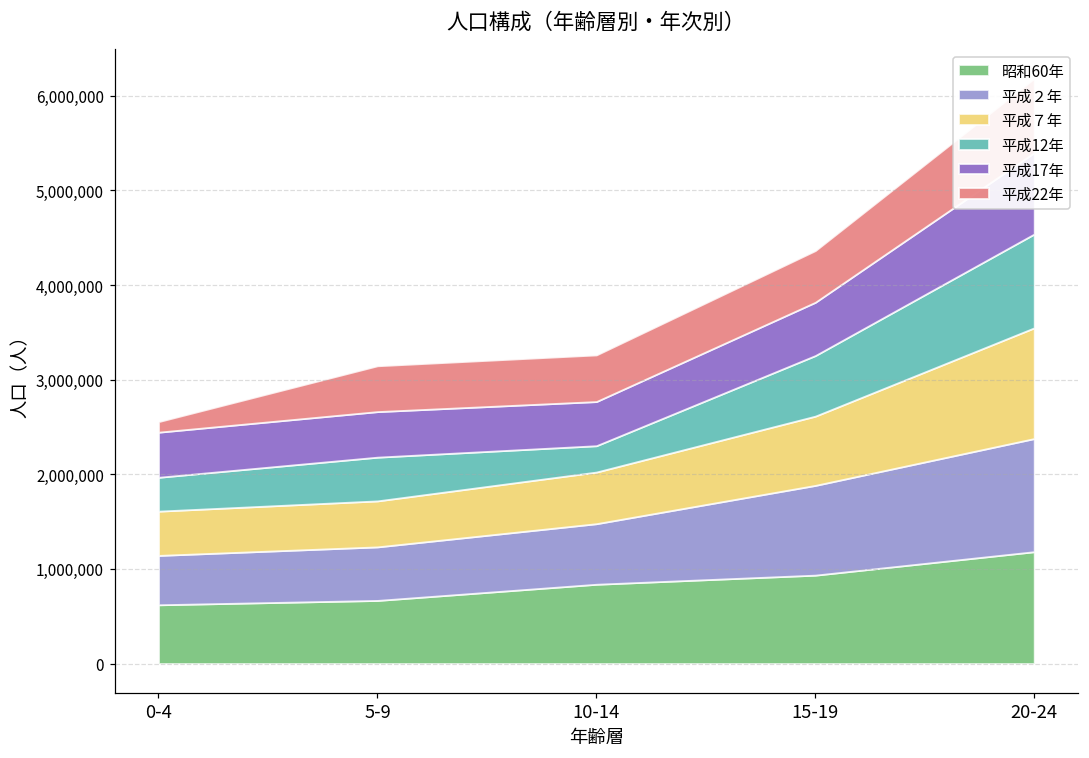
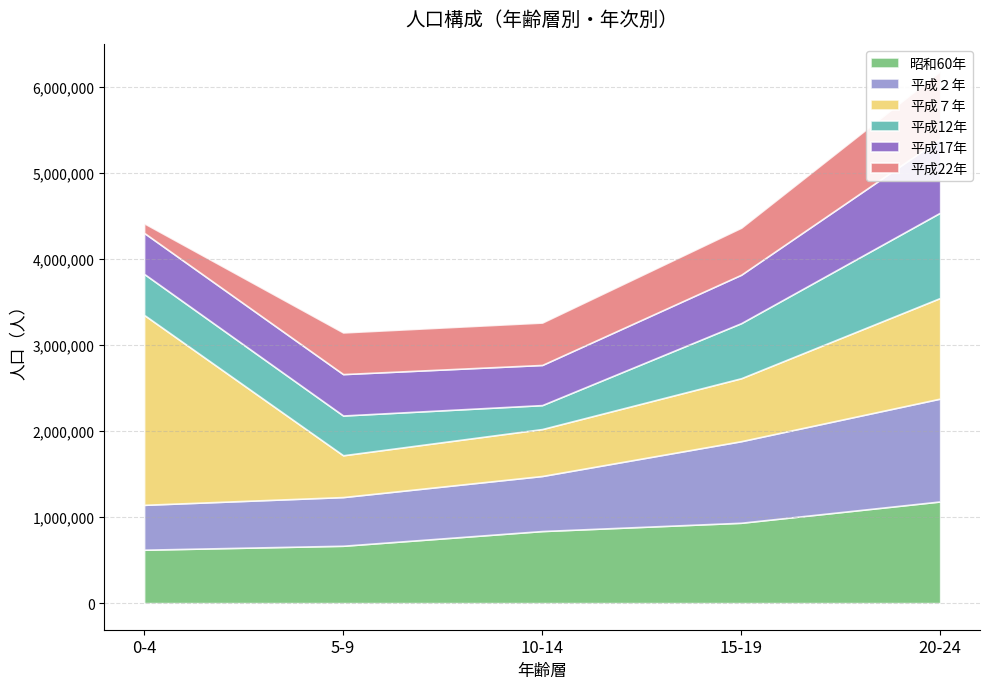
  {
    "昭和60年": {
      "0-4": "600,000",
      "5-9": "700,000",
      "10-14": "800,000",
      "15-19": "900,000",
      "20-24": "1,200,000"
    },
    "平成７年": {
-     "0-4": "500,000",
+     "0-4": "2,200,000",
      "5-9": "500,000",
      "10-14": "500,000",
      "15-19": "700,000",
      "20-24": "1,200,000"
    },
    "平成12年": {
-     "0-4": "400,000",
+     "0-4": "500,000",
      "5-9": "500,000",
      "10-14": "300,000",
      "15-19": "600,000",
      "20-24": "1,000,000"
    },
    "平成22年": {
      "0-4": "100,000",
      "5-9": "500,000",
      "10-14": "500,000",
      "15-19": "500,000"
    }
  }
